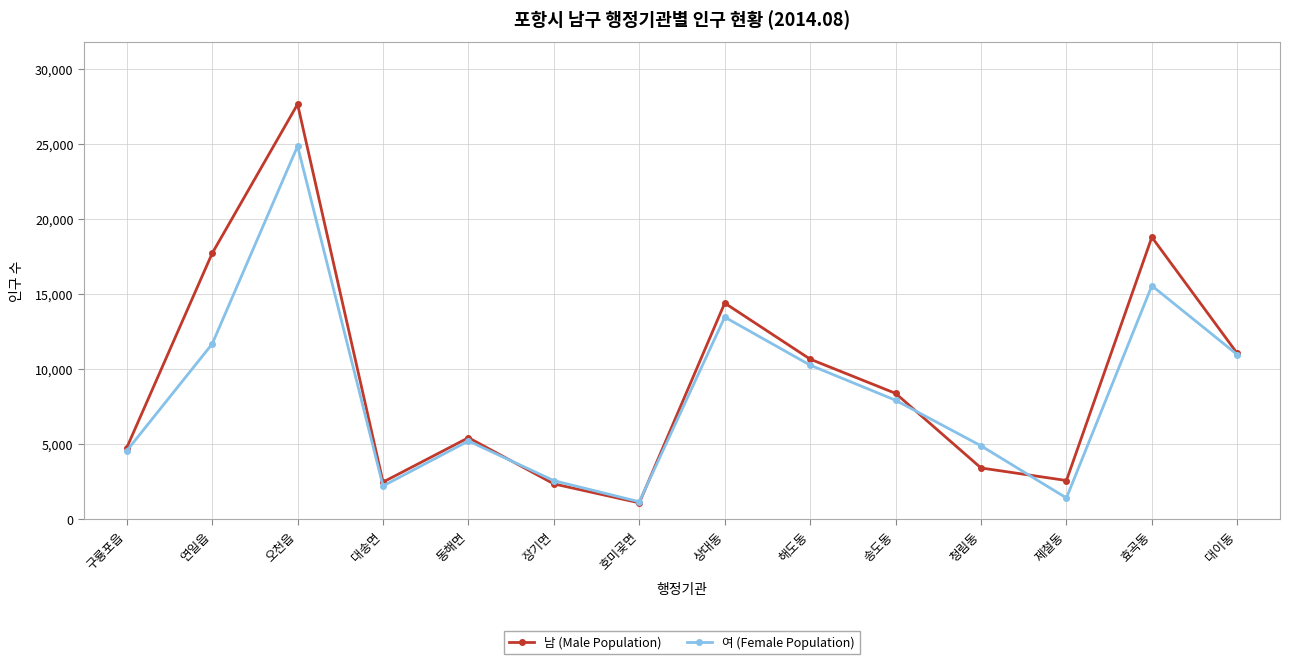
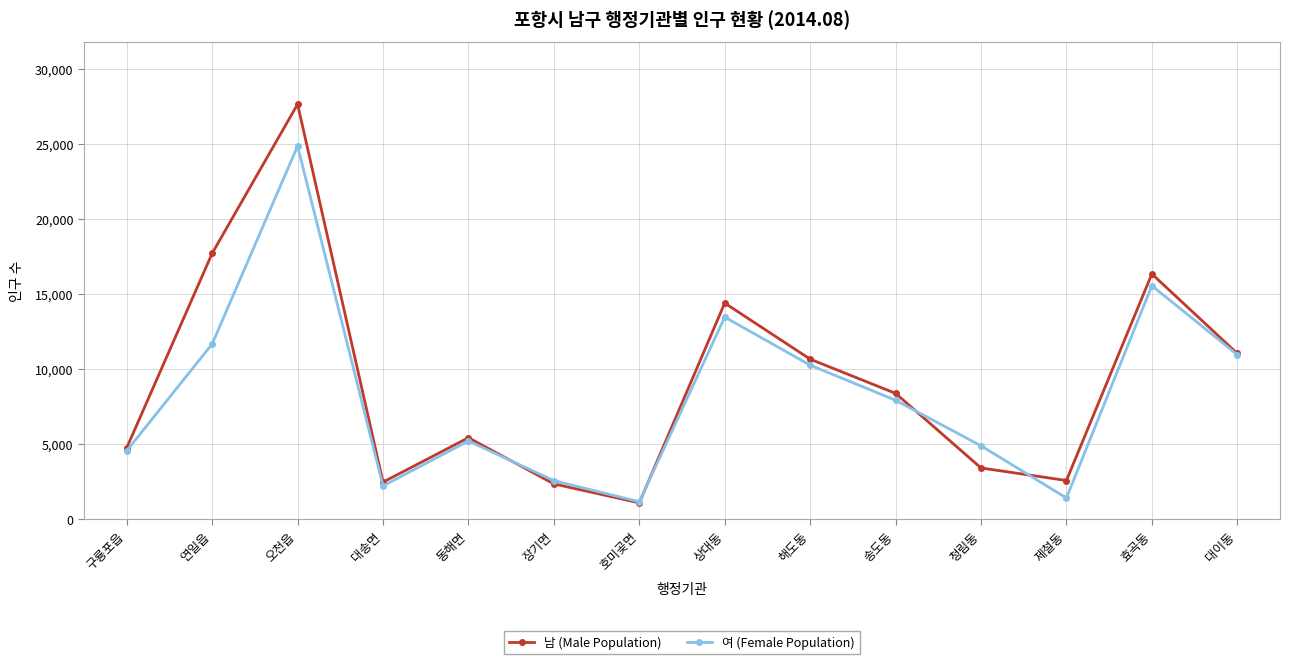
  {
    "남 (Male Population)": {
      "구룡포읍": "4,800",
      "연일읍": "17,700",
      "오천읍": "27,700",
      "대송면": "2,500",
      "동해면": "5,400",
      "장기면": "2,400",
      "상대동": "14,400",
      "해도동": "10,700",
      "송도동": "8,400",
      "청림동": "3,400",
      "제철동": "2,600",
-     "효곡동": "18,800"
+     "효곡동": "16,400"
    },
    "여 (Female Population)": {
      "구룡포읍": "4,600",
      "연일읍": "11,700",
      "오천읍": "24,900",
      "대송면": "2,200",
      "동해면": "5,200",
      "장기면": "2,600",
      "상대동": "13,500",
      "해도동": "10,300",
      "송도동": "7,900",
      "청림동": "4,900",
      "제철동": "1,400",
      "효곡동": "15,600"
    }
  }
